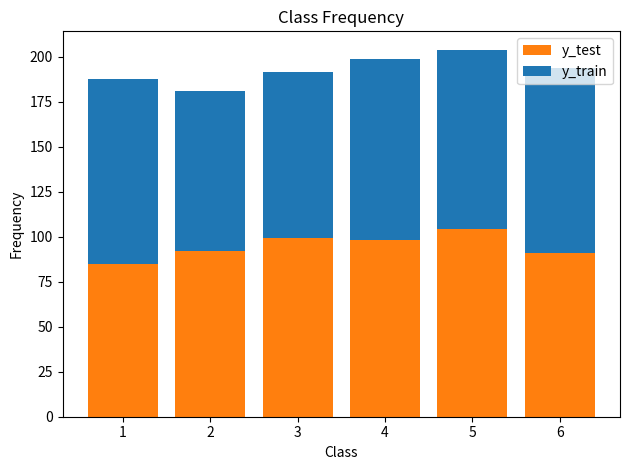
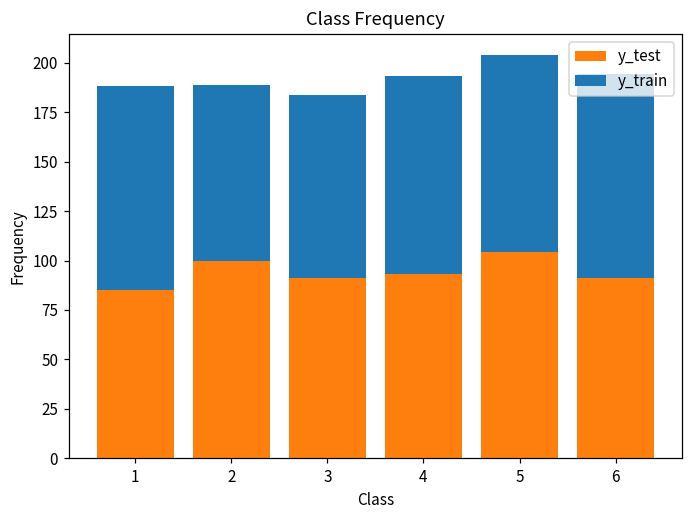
  {
    "y_test": {
      "1": 85,
-     "2": 92,
-     "3": 99,
-     "4": 98,
+     "2": 100,
+     "3": 91,
+     "4": 93,
      "5": 104,
      "6": 91
    },
    "y_train": {
      "1": 103,
      "2": 89,
      "3": 93,
      "4": 100,
      "5": 100
    }
  }
